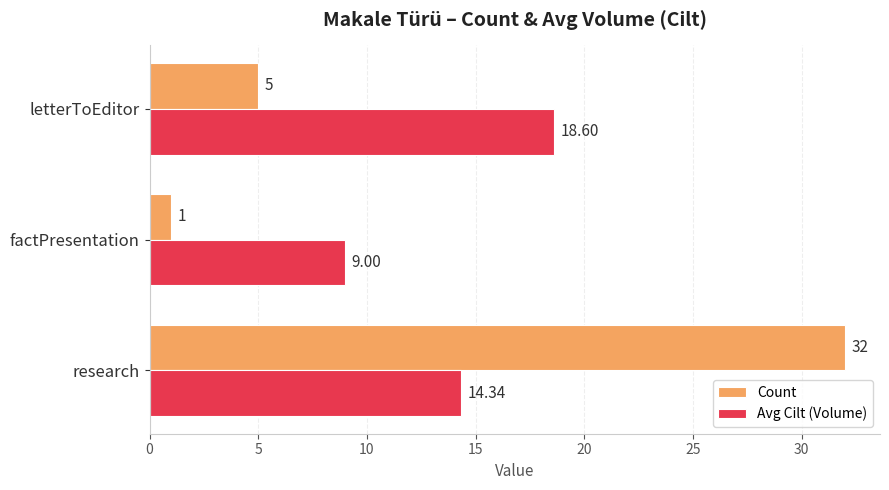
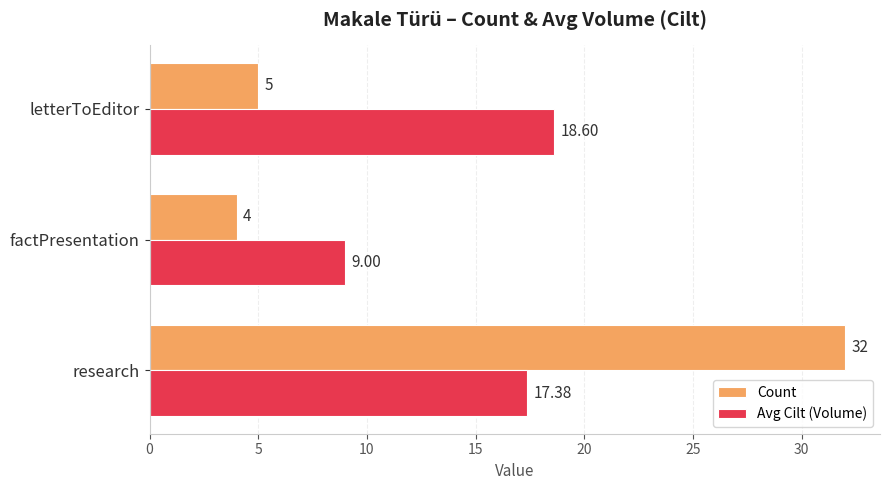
  {
    "Count": {
      "letterToEditor": 5,
-     "factPresentation": 1,
+     "factPresentation": 4,
      "research": 32
    },
    "Avg Cilt (Volume)": {
      "letterToEditor": 18.60,
      "factPresentation": 9.00,
-     "research": 14.34
+     "research": 17.38
    }
  }
